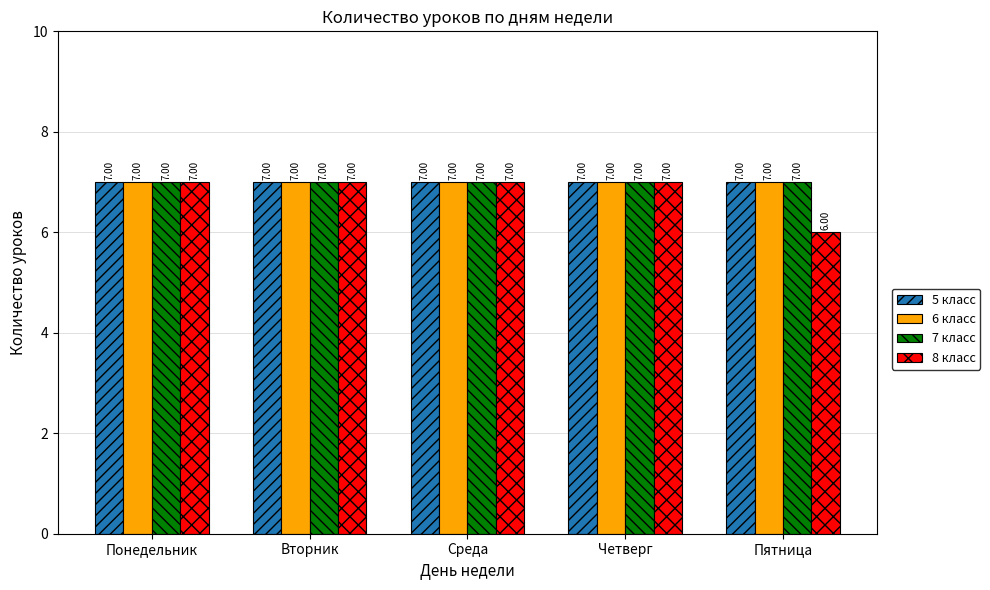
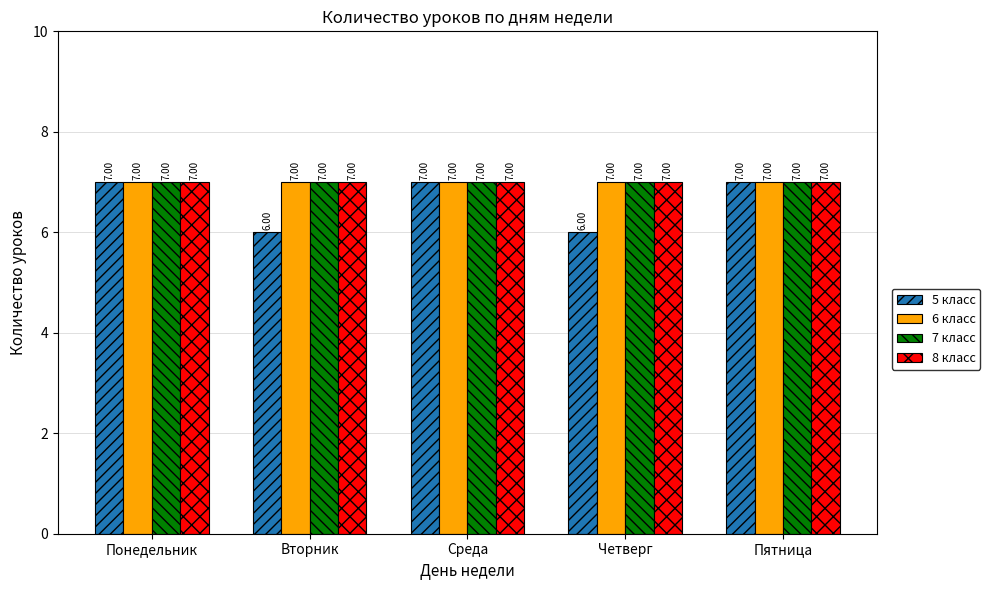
  {
    "5 класс": {
      "Понедельник": 7.00,
-     "Вторник": 7.00,
+     "Вторник": 6.00,
      "Среда": 7.00,
-     "Четверг": 7.00,
+     "Четверг": 6.00,
      "Пятница": 7.00
    },
    "6 класс": {
      "Понедельник": 7.00,
      "Вторник": 7.00,
      "Среда": 7.00,
      "Четверг": 7.00,
      "Пятница": 7.00
    },
    "7 класс": {
      "Понедельник": 7.00,
      "Вторник": 7.00,
      "Среда": 7.00,
      "Четверг": 7.00,
      "Пятница": 7.00
    },
    "8 класс": {
      "Понедельник": 7.00,
      "Вторник": 7.00,
      "Среда": 7.00,
      "Четверг": 7.00,
-     "Пятница": 6.00
+     "Пятница": 7.00
    }
  }
